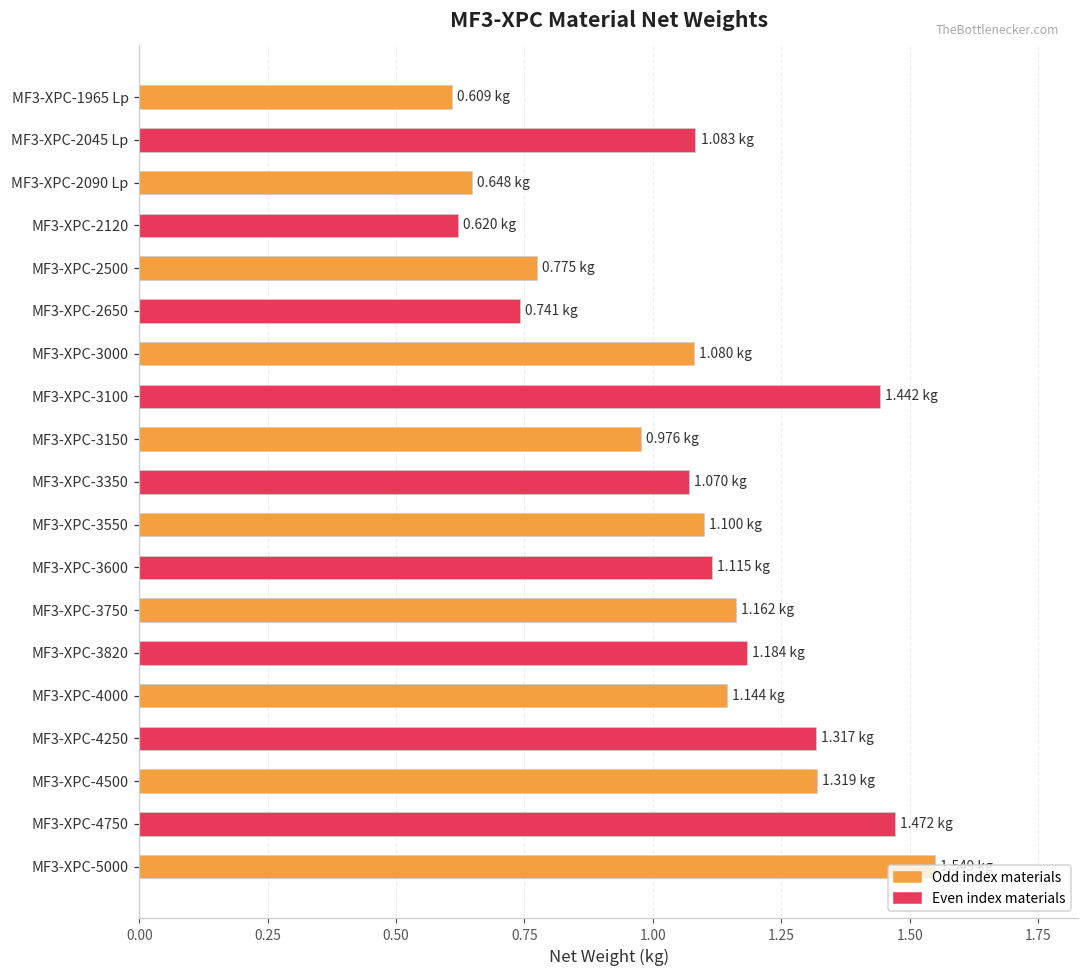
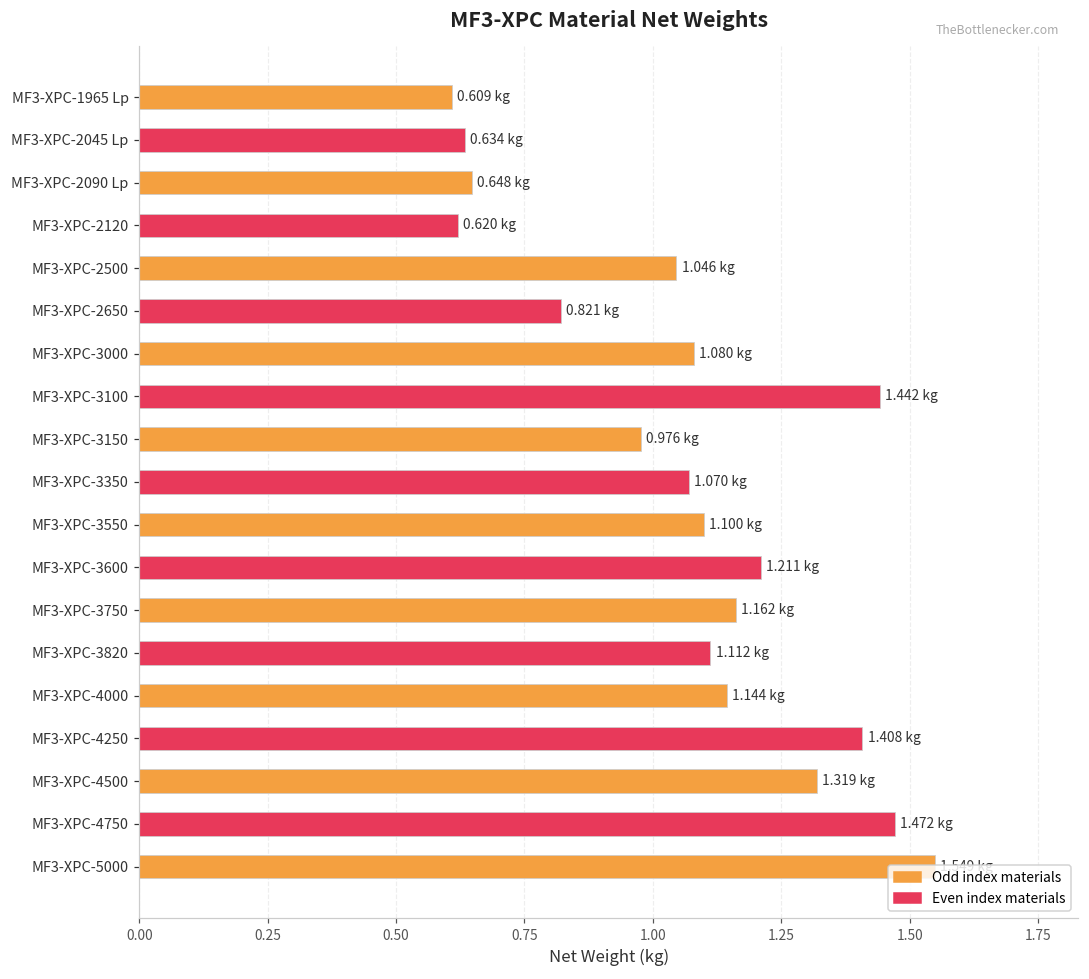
  {
    "MF3-XPC-1965 Lp": 0.609,
-   "MF3-XPC-2045 Lp": 1.083,
+   "MF3-XPC-2045 Lp": 0.634,
    "MF3-XPC-2090 Lp": 0.648,
    "MF3-XPC-2120": 0.620,
-   "MF3-XPC-2500": 0.775,
-   "MF3-XPC-2650": 0.741,
+   "MF3-XPC-2500": 1.046,
+   "MF3-XPC-2650": 0.821,
    "MF3-XPC-3000": 1.080,
    "MF3-XPC-3100": 1.442,
    "MF3-XPC-3150": 0.976,
    "MF3-XPC-3350": 1.070,
    "MF3-XPC-3550": 1.100,
-   "MF3-XPC-3600": 1.115,
+   "MF3-XPC-3600": 1.211,
    "MF3-XPC-3750": 1.162,
-   "MF3-XPC-3820": 1.184,
+   "MF3-XPC-3820": 1.112,
    "MF3-XPC-4000": 1.144,
-   "MF3-XPC-4250": 1.317,
+   "MF3-XPC-4250": 1.408,
    "MF3-XPC-4500": 1.319,
    "MF3-XPC-4750": 1.472
  }
